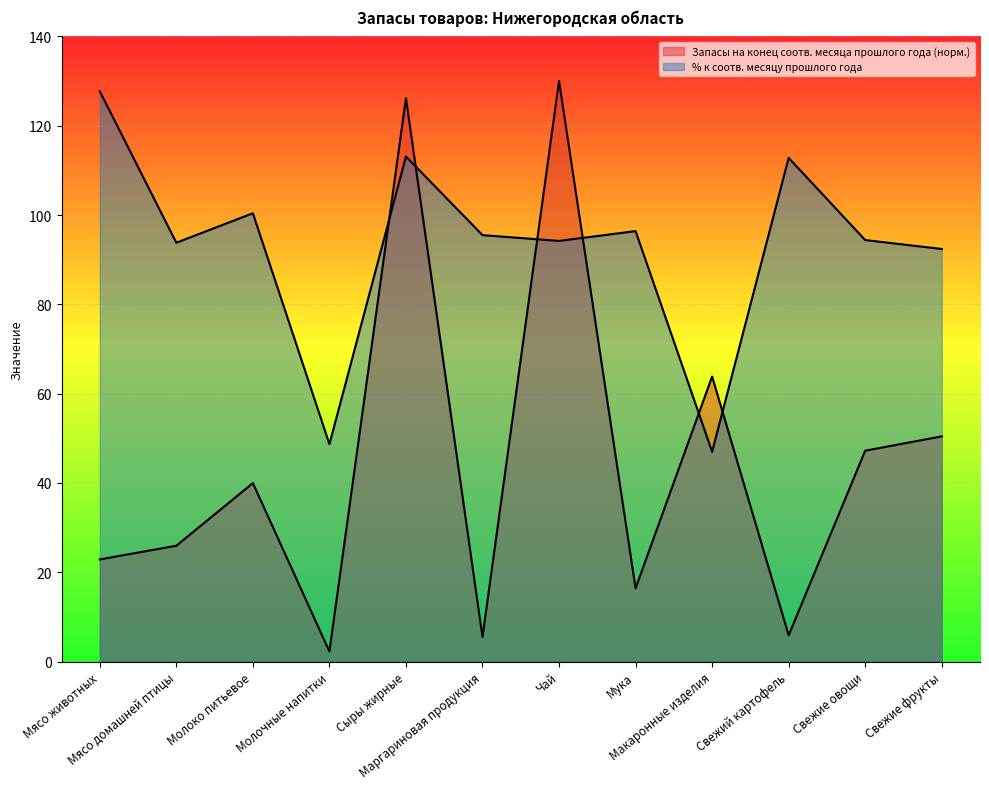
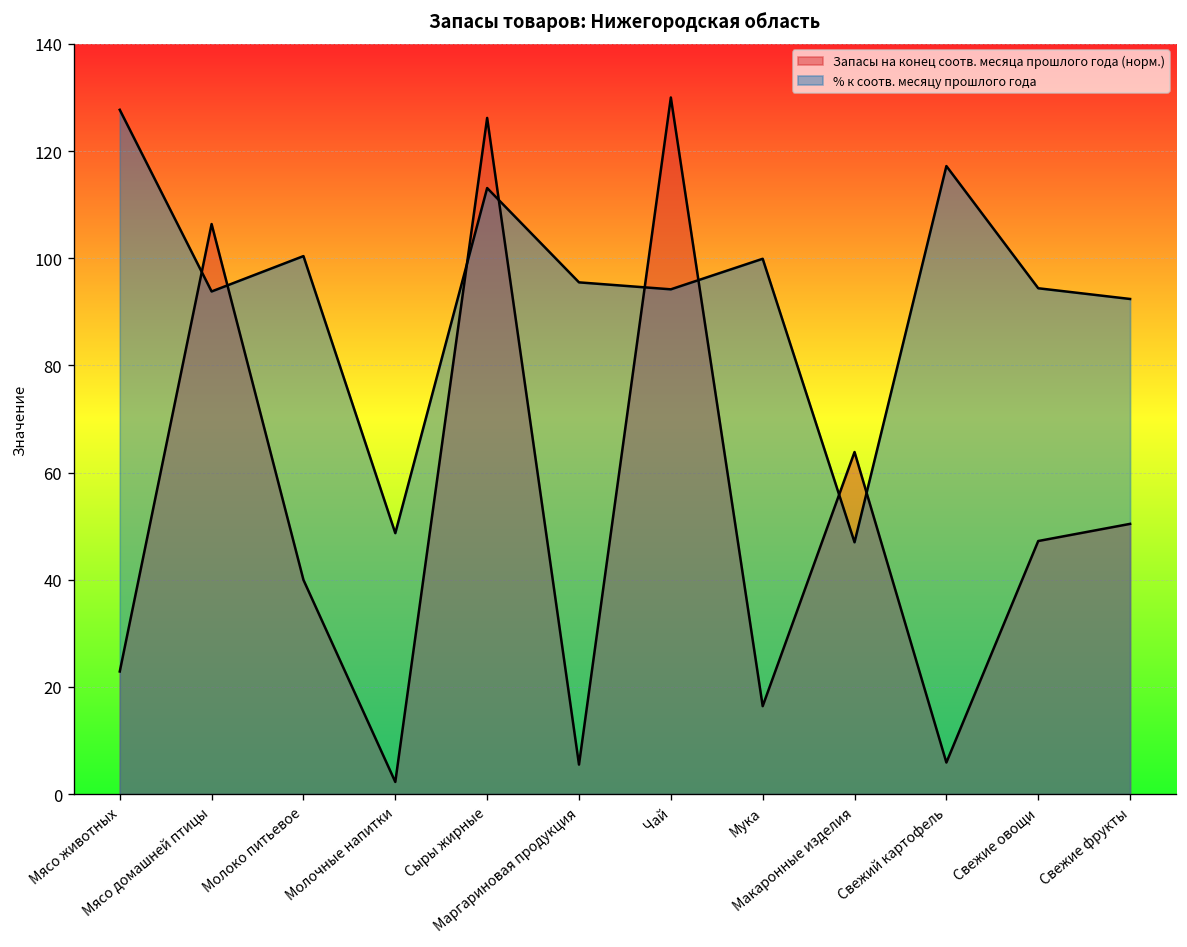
  {
    "Запасы на конец соотв. месяца прошлого года (норм.)": {
      "Мясо животных": 23,
-     "Мясо домашней птицы": 26,
+     "Мясо домашней птицы": 106,
      "Молоко питьевое": 40,
      "Молочные напитки": 2,
      "Сыры жирные": 126,
      "Маргариновая продукция": 6,
      "Чай": 130,
      "Мука": 16,
      "Макаронные изделия": 64,
      "Свежий картофель": 6,
      "Свежие овощи": 47,
      "Свежие фрукты": 50
    },
    "% к соотв. месяцу прошлого года": {
      "Мясо животных": 128,
      "Мясо домашней птицы": 94,
      "Молоко питьевое": 100,
      "Молочные напитки": 49,
      "Сыры жирные": 113,
      "Маргариновая продукция": 96,
      "Чай": 94,
-     "Мука": 96,
+     "Мука": 100,
      "Макаронные изделия": 47,
-     "Свежий картофель": 113,
+     "Свежий картофель": 117,
      "Свежие овощи": 94,
      "Свежие фрукты": 92
    }
  }
